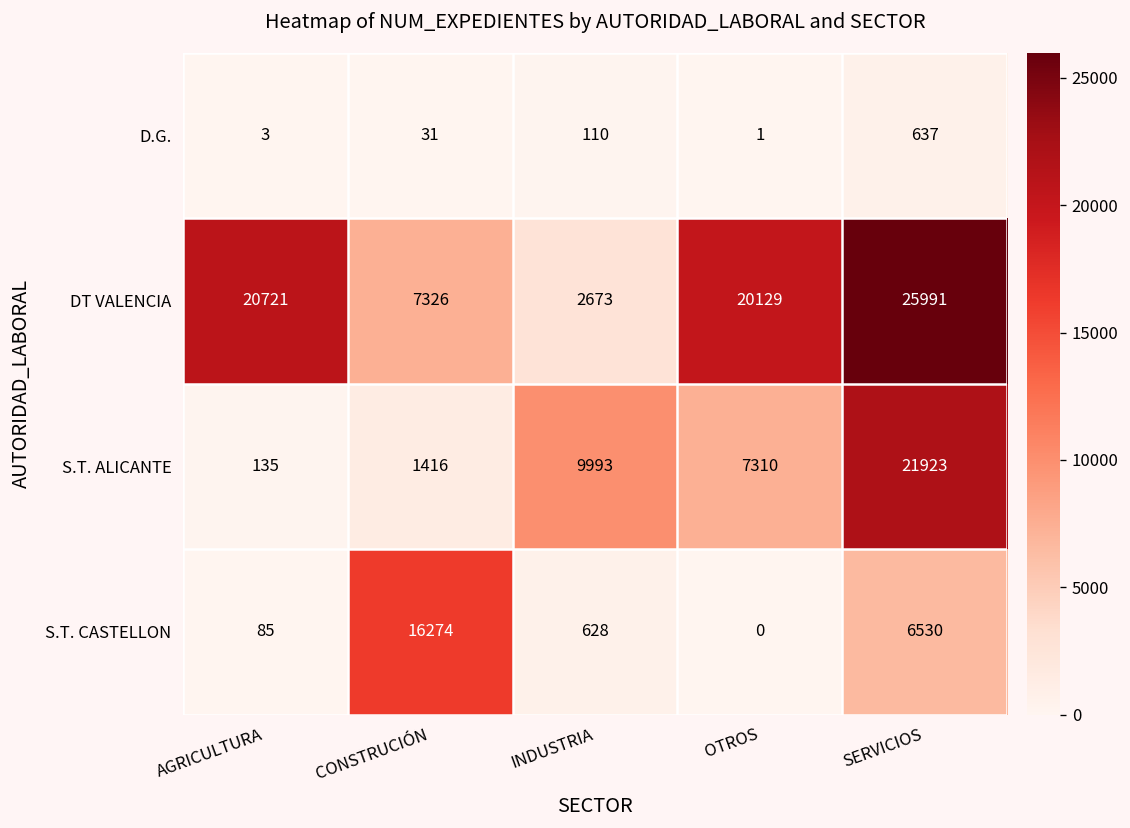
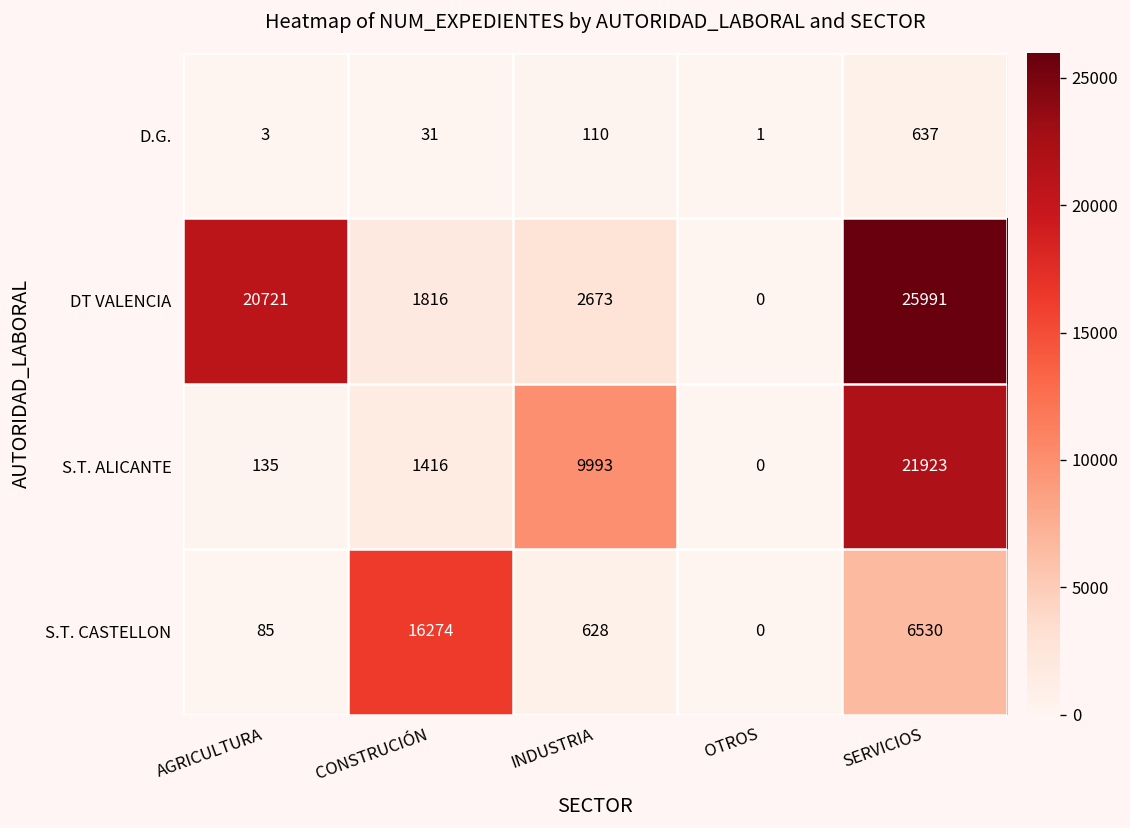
  {
    "D.G.": {
      "AGRICULTURA": 3,
      "CONSTRUCIÓN": 31,
      "INDUSTRIA": 110,
      "OTROS": 1,
      "SERVICIOS": 637
    },
    "DT VALENCIA": {
      "AGRICULTURA": 20721,
-     "CONSTRUCIÓN": 7326,
+     "CONSTRUCIÓN": 1816,
      "INDUSTRIA": 2673,
-     "OTROS": 20129,
+     "OTROS": 0,
      "SERVICIOS": 25991
    },
    "S.T. ALICANTE": {
      "AGRICULTURA": 135,
      "CONSTRUCIÓN": 1416,
      "INDUSTRIA": 9993,
-     "OTROS": 7310,
+     "OTROS": 0,
      "SERVICIOS": 21923
    },
    "S.T. CASTELLON": {
      "AGRICULTURA": 85,
      "CONSTRUCIÓN": 16274,
      "INDUSTRIA": 628,
      "OTROS": 0,
      "SERVICIOS": 6530
    }
  }
